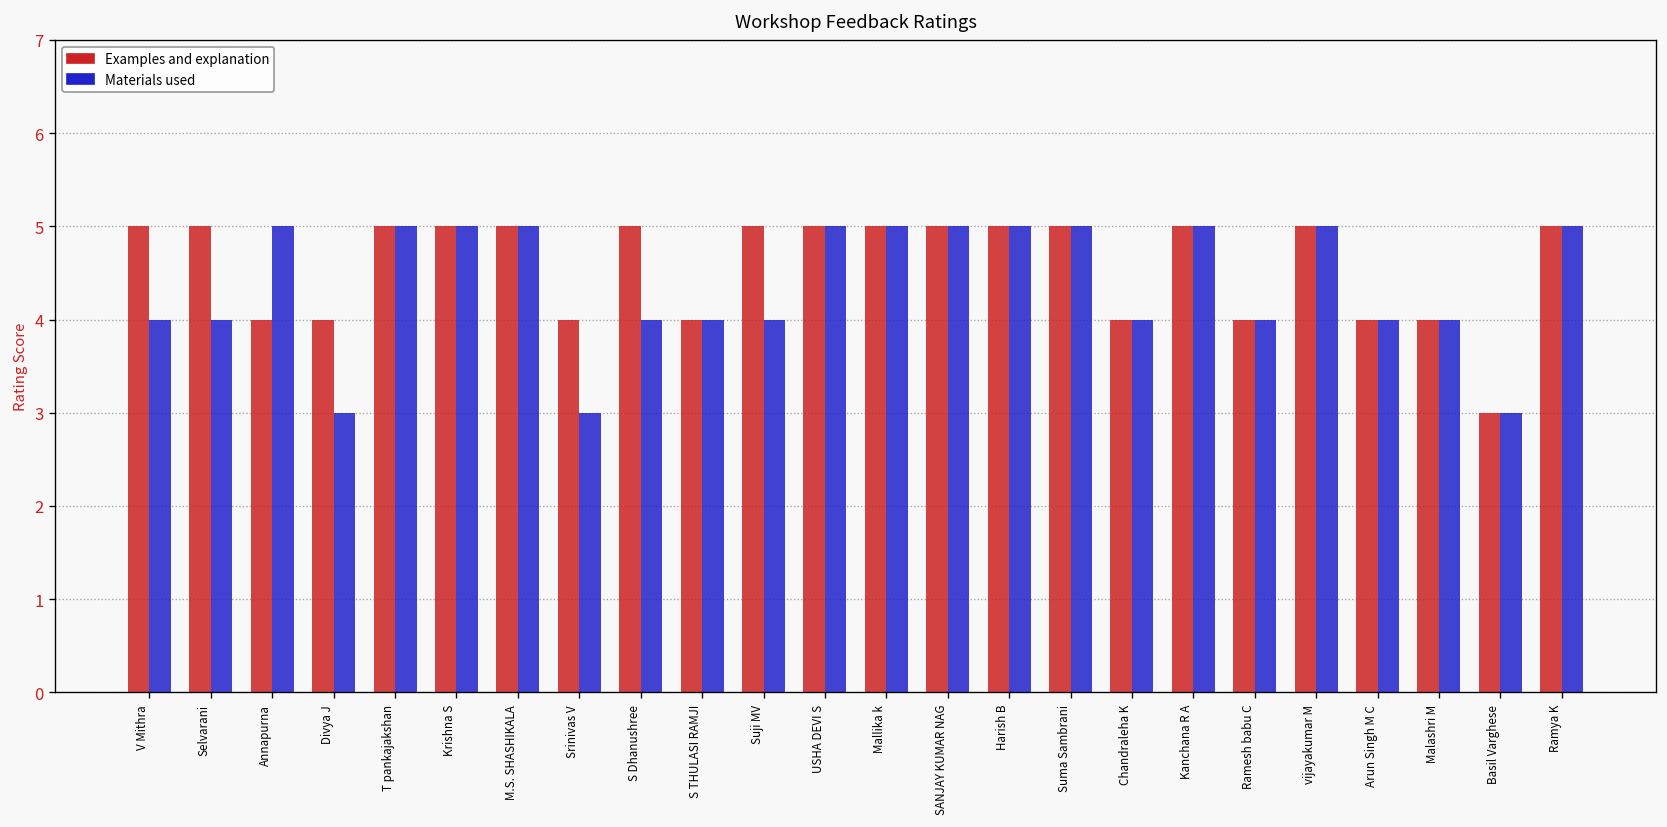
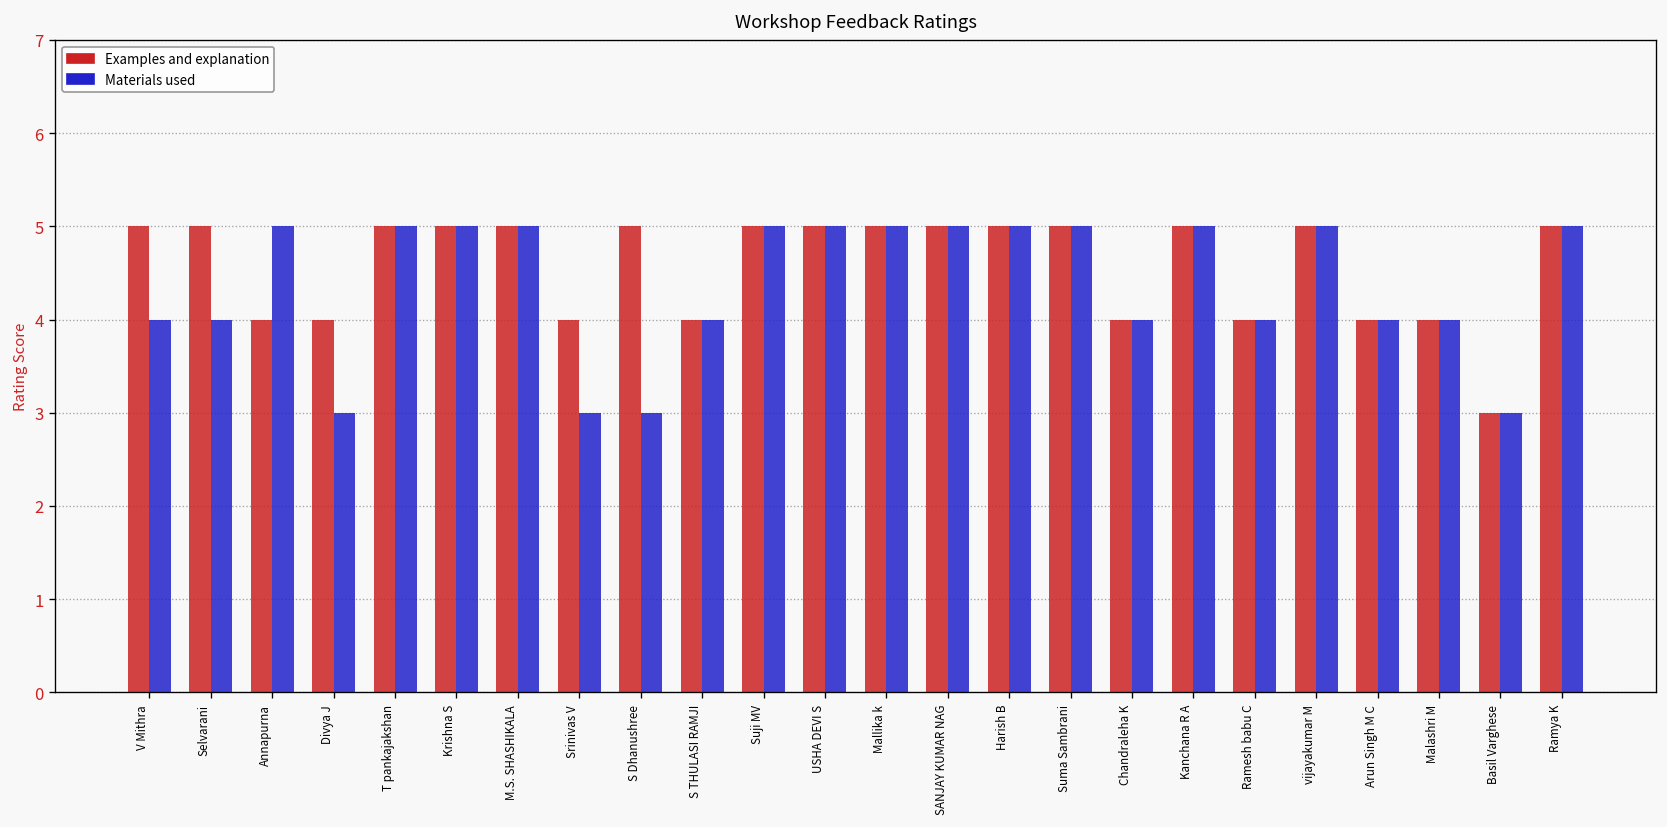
  {
    "Examples and explanation": {
      "V Mithra": 5,
      "Selvarani": 5,
      "Annapurna": 4,
      "Divya J": 4,
      "T pankajakshan": 5,
      "Krishna S": 5,
      "M.S. SHASHIKALA": 5,
      "Srinivas V": 4,
      "S Dhanushree": 5,
      "S THULASI RAMJI": 4,
      "Suji MV": 5,
      "USHA DEVI S": 5,
      "Mallika k": 5,
      "SANJAY KUMAR NAG": 5,
      "Harish B": 5,
      "Suma Sambrani": 5,
      "Chandraleha K": 4,
      "Kanchana R A": 5,
      "Ramesh babu C": 4,
      "vijayakumar M": 5,
      "Arun Singh M C": 4,
      "Malashri M": 4,
      "Basil Varghese": 3,
      "Ramya K": 5
    },
    "Materials used": {
      "V Mithra": 4,
      "Selvarani": 4,
      "Annapurna": 5,
      "Divya J": 3,
      "T pankajakshan": 5,
      "Krishna S": 5,
      "M.S. SHASHIKALA": 5,
      "Srinivas V": 3,
-     "S Dhanushree": 4,
+     "S Dhanushree": 3,
      "S THULASI RAMJI": 4,
-     "Suji MV": 4,
+     "Suji MV": 5,
      "USHA DEVI S": 5,
      "Mallika k": 5,
      "SANJAY KUMAR NAG": 5,
      "Harish B": 5,
      "Suma Sambrani": 5,
      "Chandraleha K": 4,
      "Kanchana R A": 5,
      "Ramesh babu C": 4,
      "vijayakumar M": 5,
      "Arun Singh M C": 4,
      "Malashri M": 4,
      "Basil Varghese": 3,
      "Ramya K": 5
    }
  }
